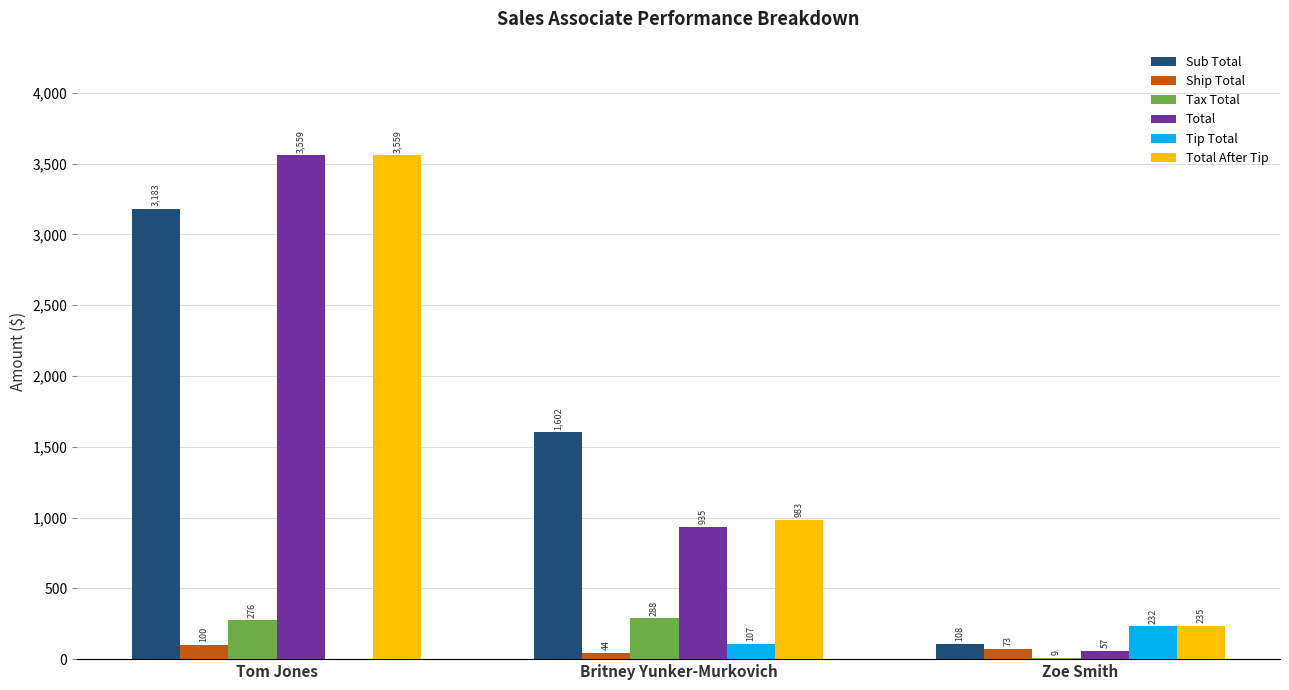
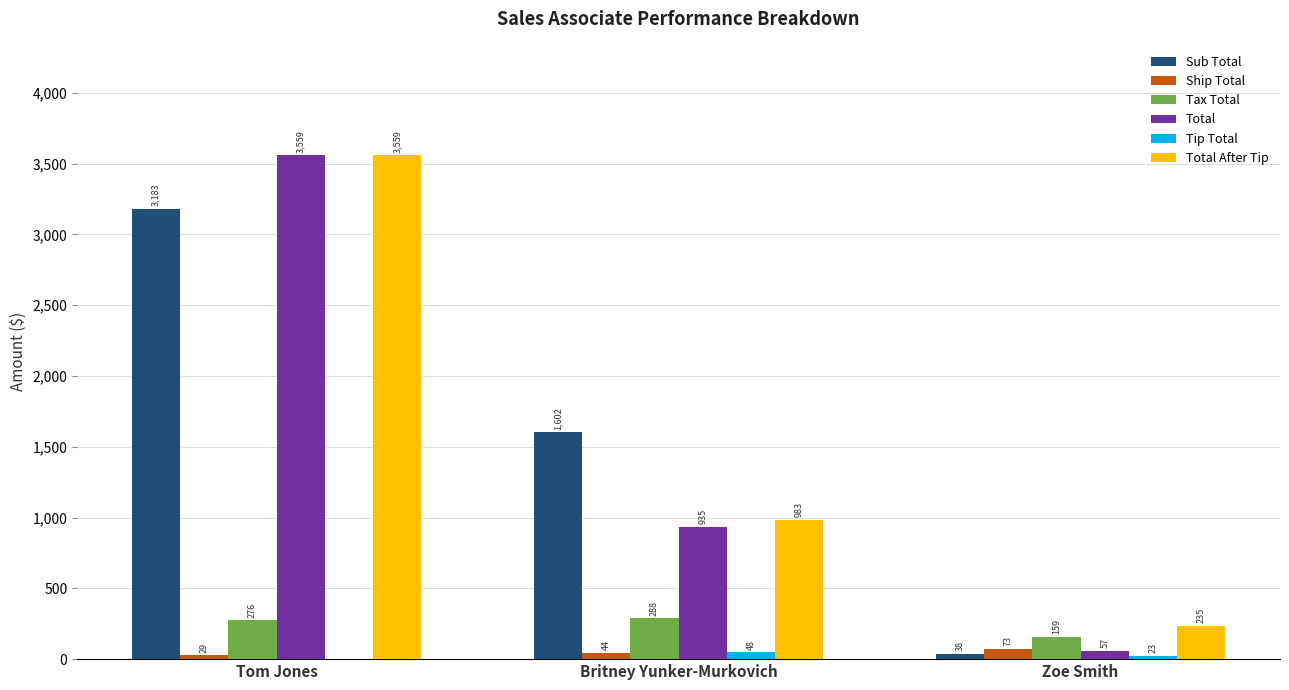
  {
    "Sub Total": {
      "Tom Jones": "3,183",
      "Britney Yunker-Murkovich": "1,602",
-     "Zoe Smith": "108"
+     "Zoe Smith": "38"
    },
    "Ship Total": {
-     "Tom Jones": "100",
+     "Tom Jones": "29",
      "Britney Yunker-Murkovich": "44",
      "Zoe Smith": "73"
    },
    "Tax Total": {
      "Tom Jones": "276",
      "Britney Yunker-Murkovich": "288",
-     "Zoe Smith": "9"
+     "Zoe Smith": "159"
    },
    "Total": {
      "Tom Jones": "3,559",
      "Britney Yunker-Murkovich": "935",
      "Zoe Smith": "57"
    },
    "Tip Total": {
-     "Britney Yunker-Murkovich": "107",
-     "Zoe Smith": "232"
+     "Britney Yunker-Murkovich": "48",
+     "Zoe Smith": "23"
    },
    "Total After Tip": {
      "Tom Jones": "3,559",
      "Britney Yunker-Murkovich": "983",
      "Zoe Smith": "235"
    }
  }
